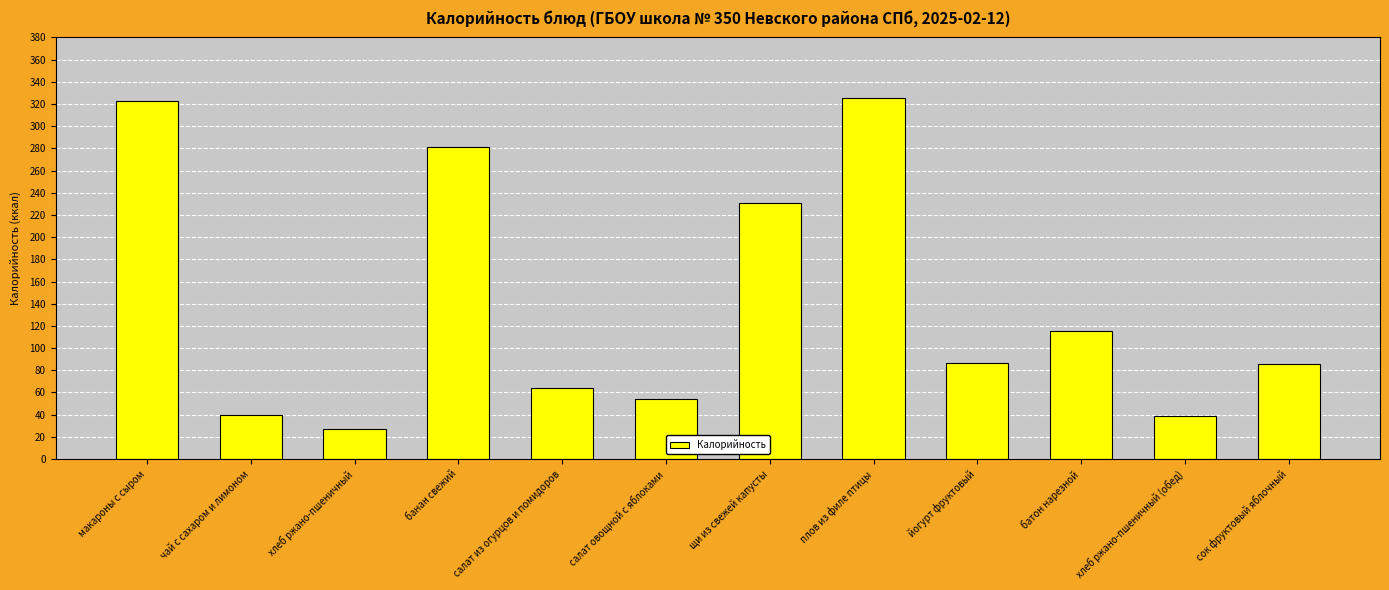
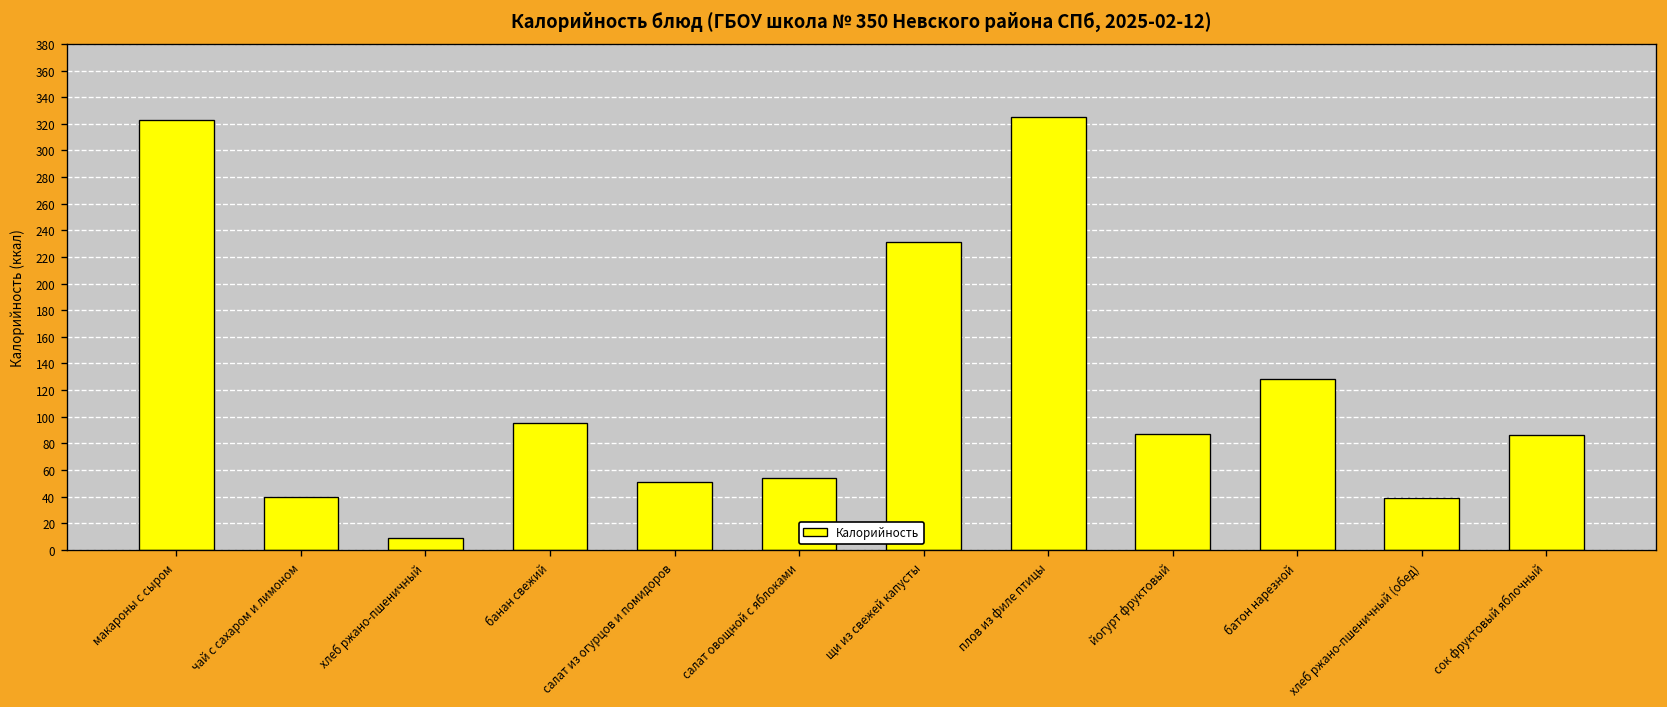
  {
    "макароны с сыром": 323,
    "чай с сахаром и лимоном": 40,
-   "хлеб ржано-пшеничный": 27,
-   "банан свежий": 281,
-   "салат из огурцов и помидоров": 64,
+   "хлеб ржано-пшеничный": 9,
+   "банан свежий": 95,
+   "салат из огурцов и помидоров": 51,
    "салат овощной с яблоками": 54,
    "щи из свежей капусты": 231,
    "плов из филе птицы": 325,
    "йогурт фруктовый": 87,
-   "батон нарезной": 115,
+   "батон нарезной": 128,
    "хлеб ржано-пшеничный (обед)": 39,
    "сок фруктовый яблочный": 86
  }
